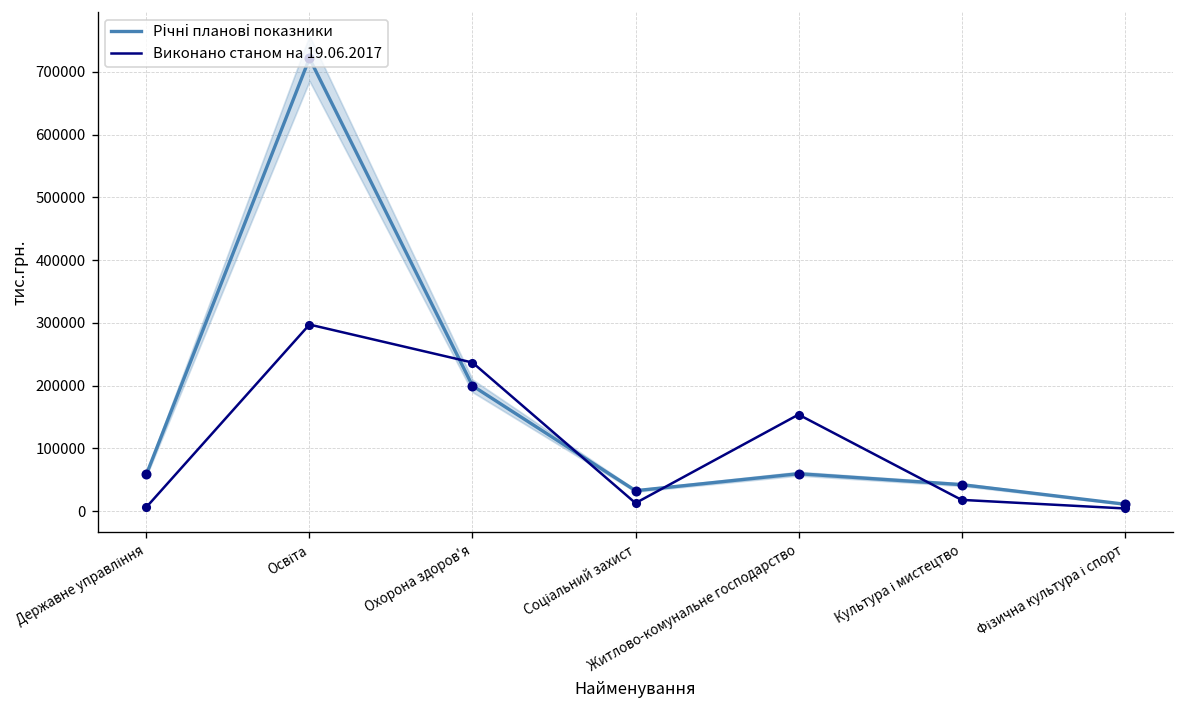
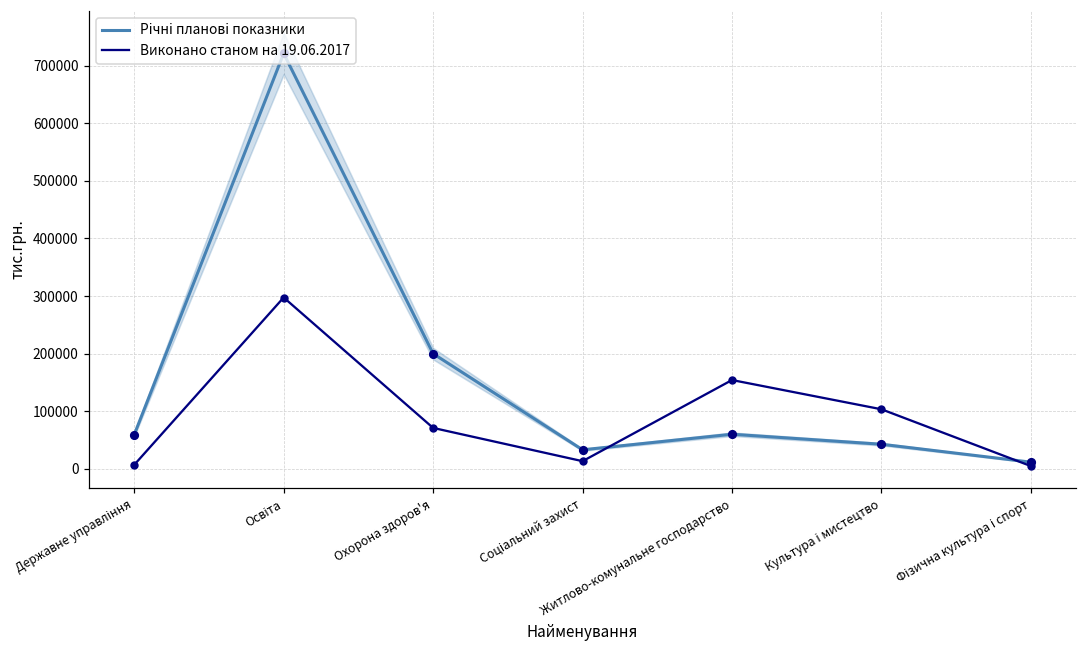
  {
    "Виконано станом на 19.06.2017": {
      "Державне управління": 10000,
      "Освіта": 300000,
-     "Охорона здоров'я": 240000,
+     "Охорона здоров'я": 70000,
      "Соціальний захист": 10000,
      "Житлово-комунальне господарство": 150000,
-     "Культура і мистецтво": 20000,
+     "Культура і мистецтво": 100000,
      "Фізична культура і спорт": 0
    }
  }
